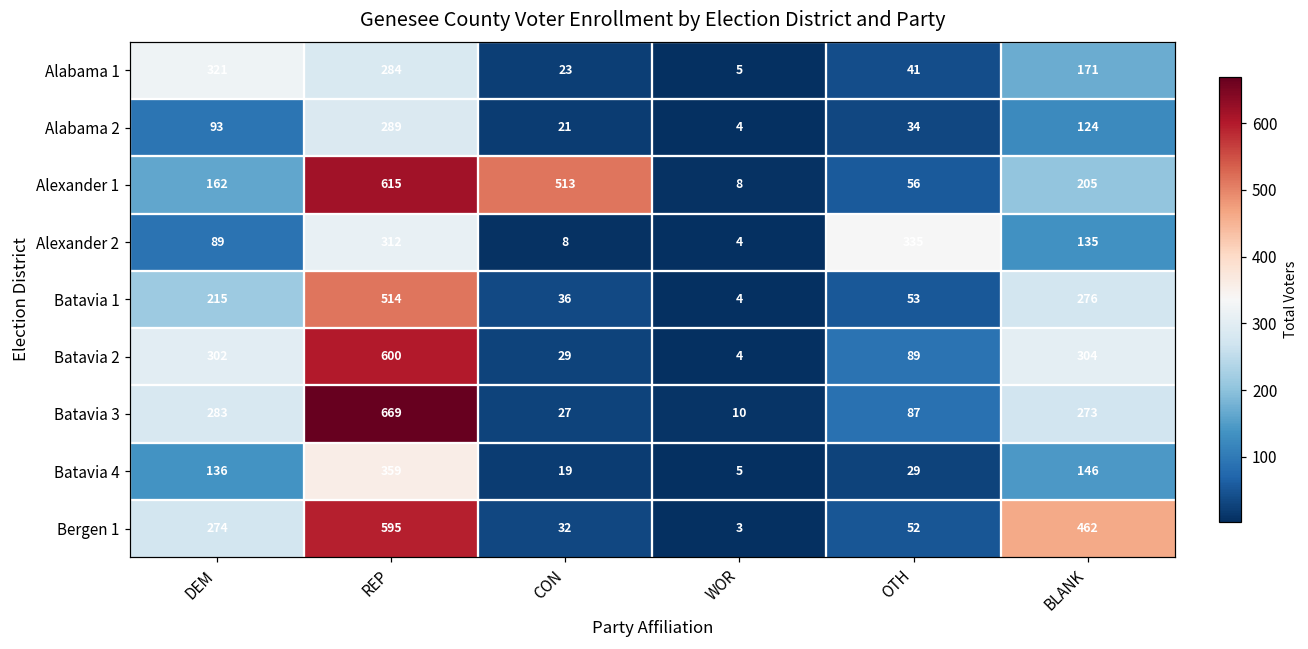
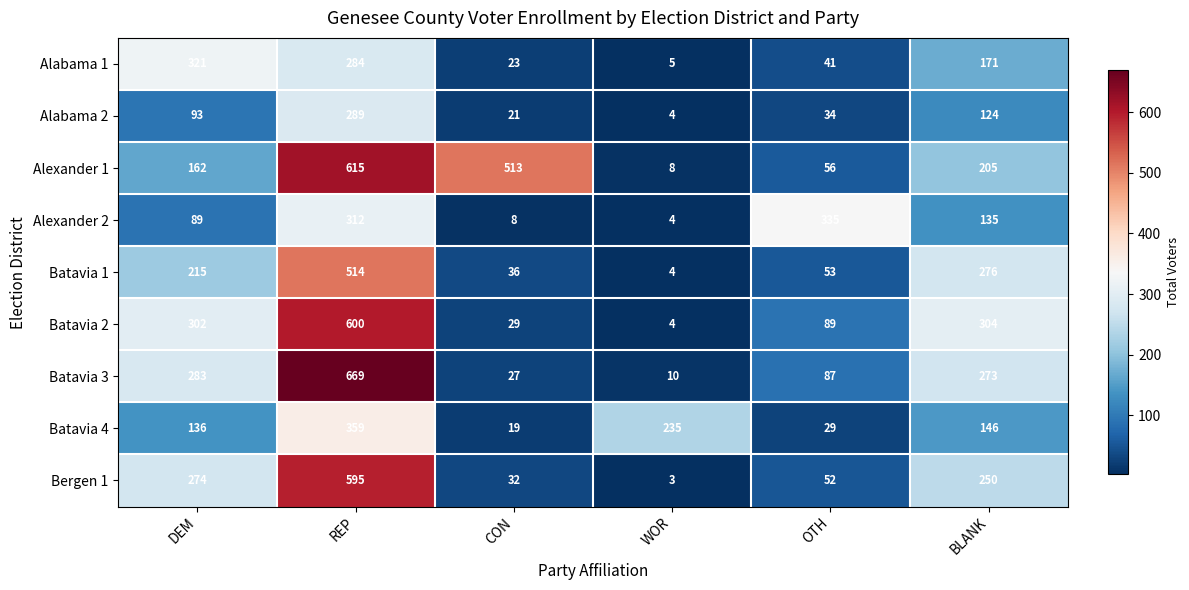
  {
    "Alabama 1": {
      "CON": 23,
      "WOR": 5,
      "OTH": 41,
      "BLANK": 171
    },
    "Alabama 2": {
      "DEM": 93,
      "CON": 21,
      "WOR": 4,
      "OTH": 34,
      "BLANK": 124
    },
    "Alexander 1": {
      "DEM": 162,
      "REP": 615,
      "CON": 513,
      "WOR": 8,
      "OTH": 56,
      "BLANK": 205
    },
    "Alexander 2": {
      "DEM": 89,
      "CON": 8,
      "WOR": 4,
      "BLANK": 135
    },
    "Batavia 1": {
      "DEM": 215,
      "REP": 514,
      "CON": 36,
      "WOR": 4,
      "OTH": 53
    },
    "Batavia 2": {
      "REP": 600,
      "CON": 29,
      "WOR": 4,
      "OTH": 89
    },
    "Batavia 3": {
      "REP": 669,
      "CON": 27,
      "WOR": 10,
      "OTH": 87
    },
    "Batavia 4": {
      "DEM": 136,
      "CON": 19,
-     "WOR": 5,
+     "WOR": 235,
      "OTH": 29,
      "BLANK": 146
    },
    "Bergen 1": {
      "REP": 595,
      "CON": 32,
      "WOR": 3,
      "OTH": 52,
-     "BLANK": 462
+     "BLANK": 250
    }
  }
